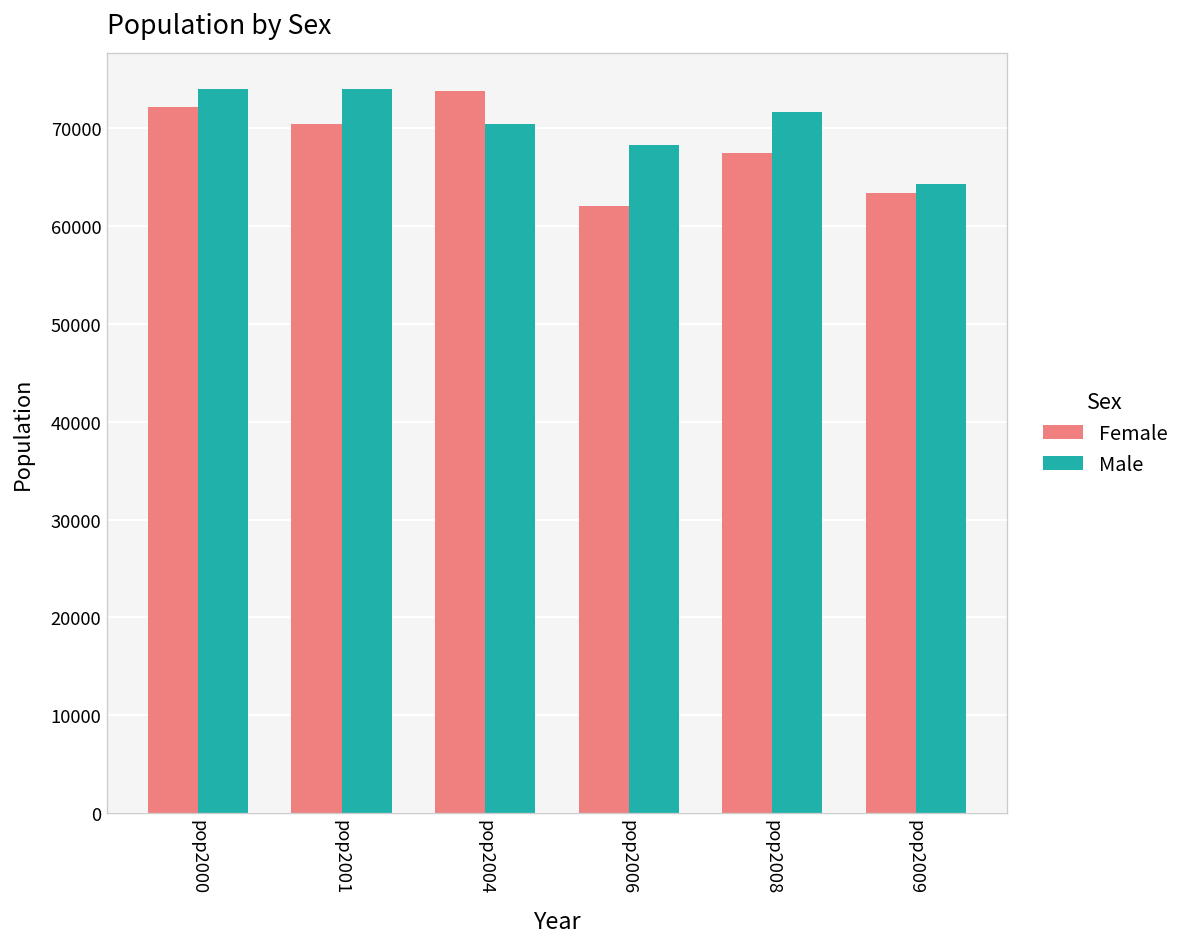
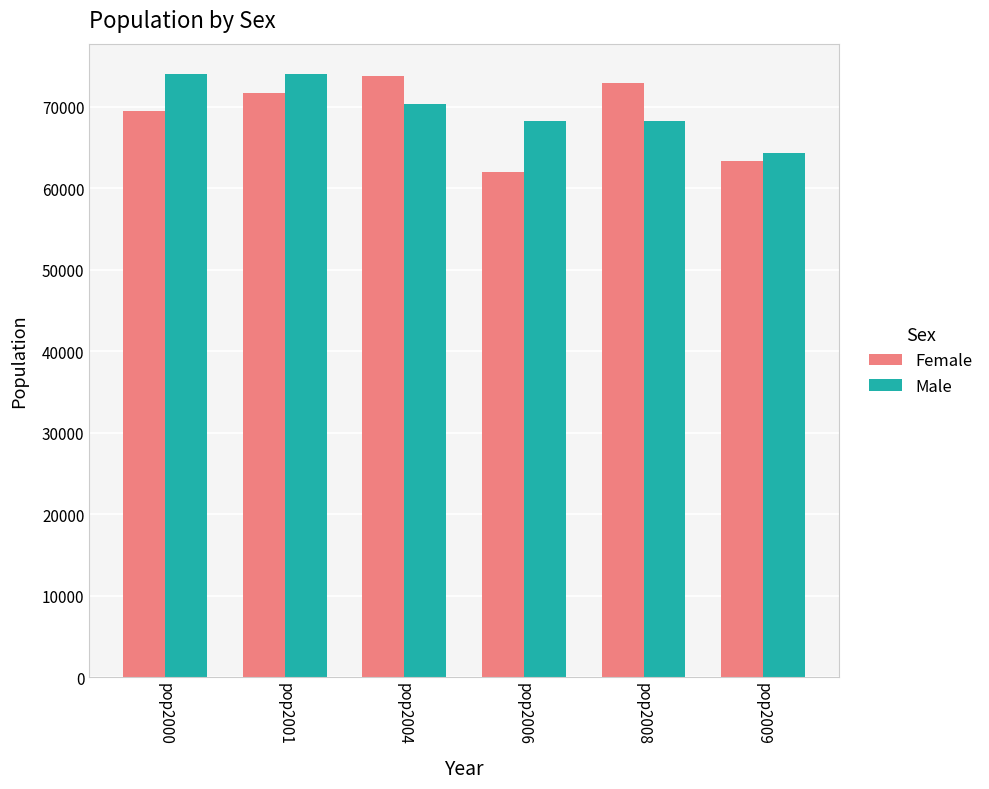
  {
    "Female": {
-     "pop2000": 72000,
-     "pop2001": 70000,
+     "pop2000": 70000,
+     "pop2001": 72000,
      "pop2004": 74000,
      "pop2006": 62000,
-     "pop2008": 67000,
+     "pop2008": 73000,
      "pop2009": 63000
    },
    "Male": {
      "pop2000": 74000,
      "pop2001": 74000,
      "pop2004": 70000,
      "pop2006": 68000,
-     "pop2008": 72000,
+     "pop2008": 68000,
      "pop2009": 64000
    }
  }
